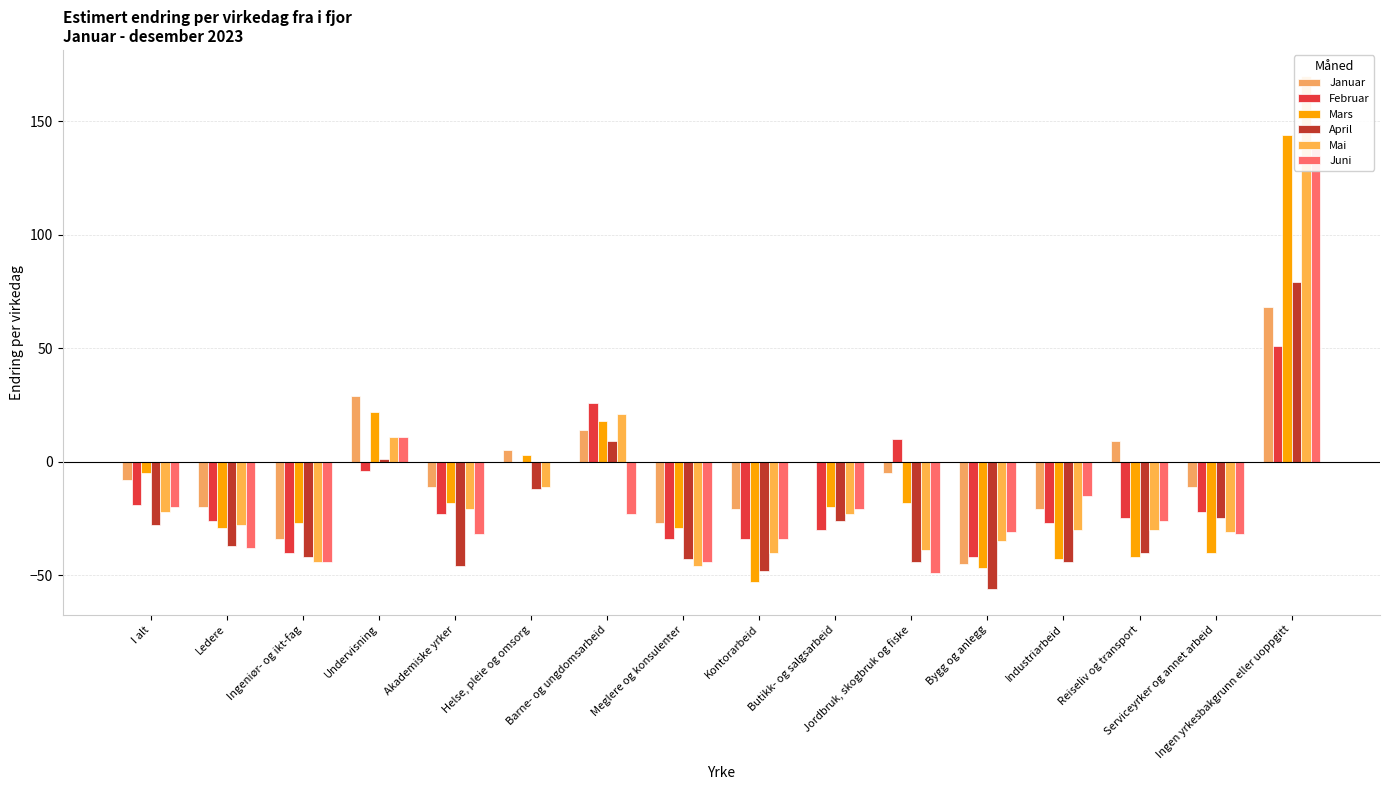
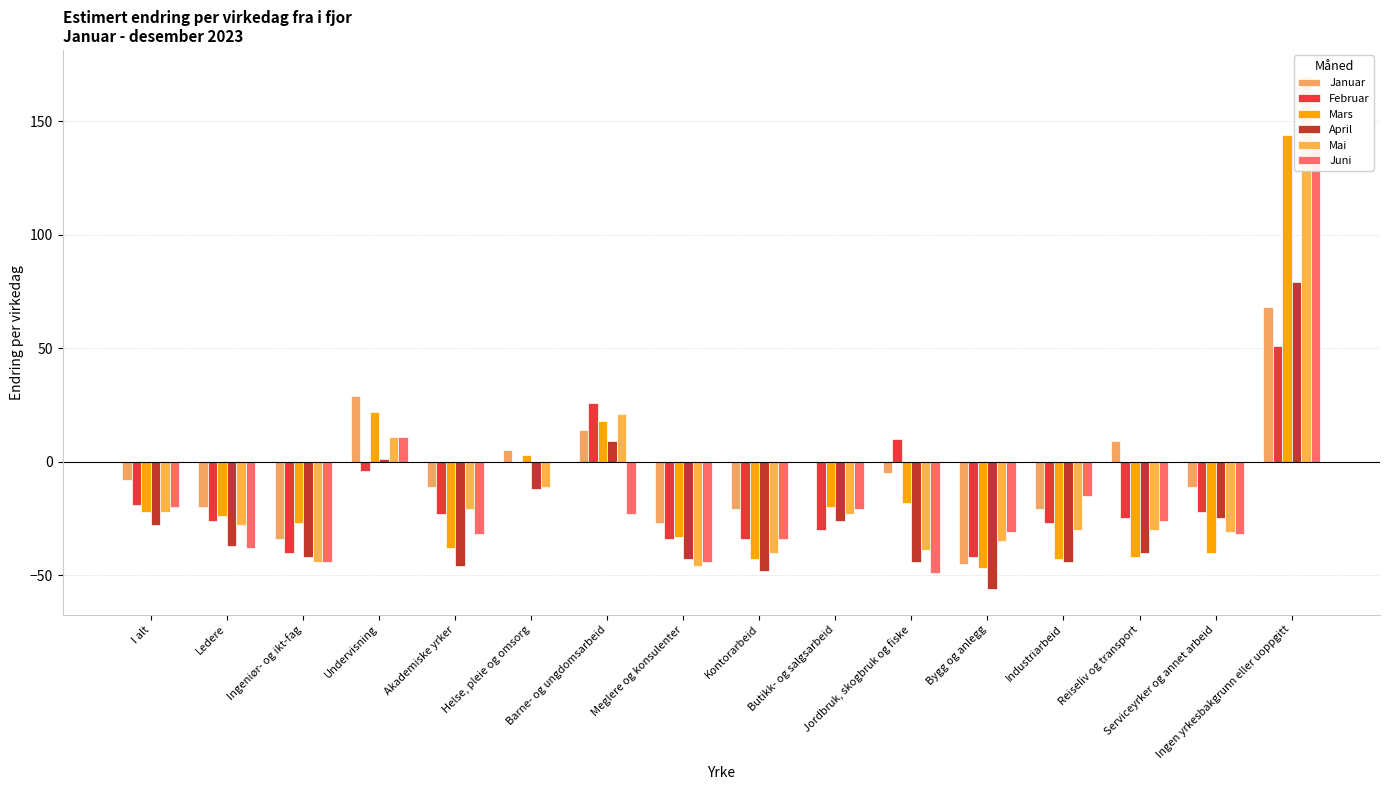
  {
    "Mars": {
-     "I alt": -5,
-     "Ledere": -29,
+     "I alt": -22,
+     "Ledere": -24,
      "Ingeniør- og ikt-fag": -27,
      "Undervisning": 22,
-     "Akademiske yrker": -18,
+     "Akademiske yrker": -38,
      "Helse, pleie og omsorg": 3,
      "Barne- og ungdomsarbeid": 18,
-     "Meglere og konsulenter": -29,
-     "Kontorarbeid": -53,
+     "Meglere og konsulenter": -33,
+     "Kontorarbeid": -43,
      "Butikk- og salgsarbeid": -20,
      "Jordbruk, skogbruk og fiske": -18,
      "Bygg og anlegg": -47,
      "Industriarbeid": -43,
      "Reiseliv og transport": -42,
      "Serviceyrker og annet arbeid": -40,
      "Ingen yrkesbakgrunn eller uoppgitt": 144
    }
  }
